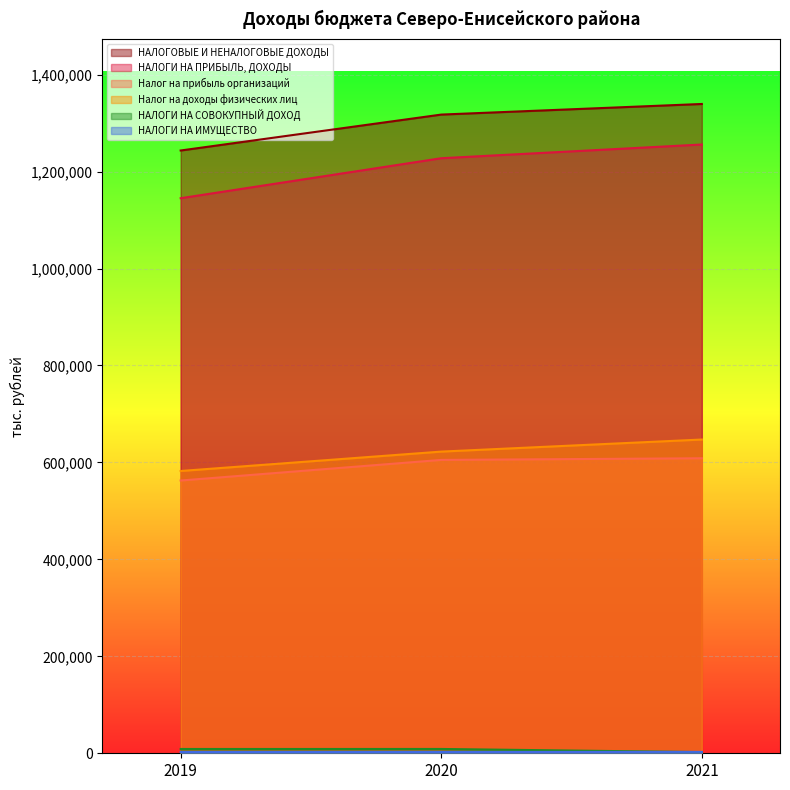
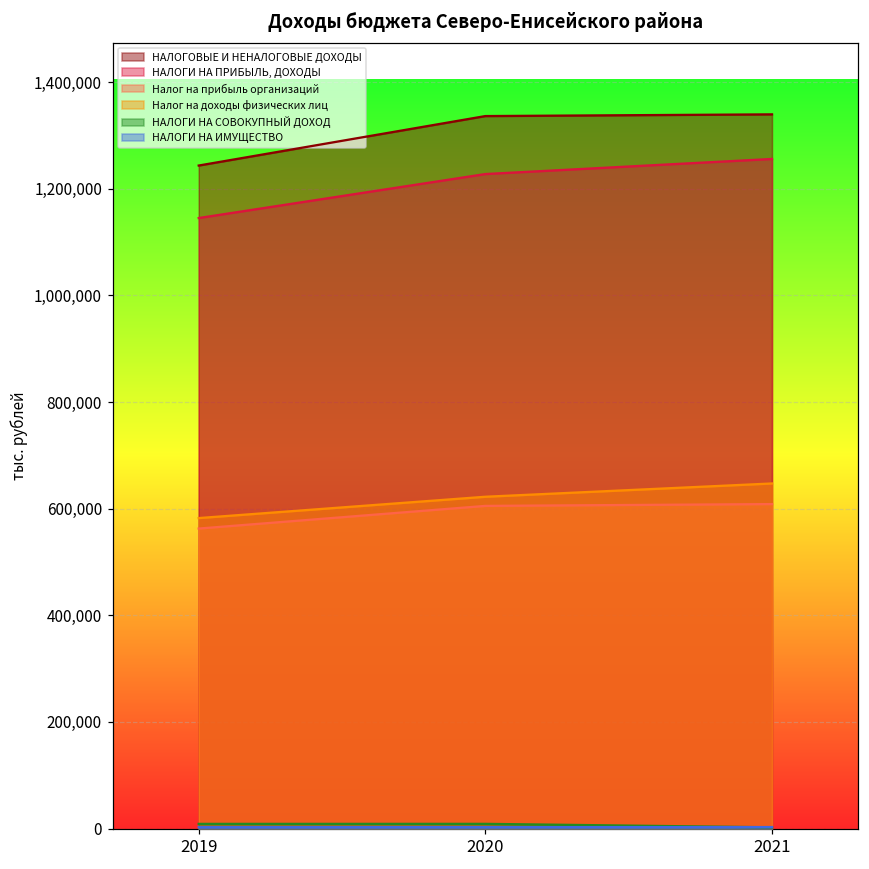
  {
    "НАЛОГОВЫЕ И НЕНАЛОГОВЫЕ ДОХОДЫ": {
      "2019": "1,240,000",
-     "2020": "1,320,000",
+     "2020": "1,340,000",
      "2021": "1,340,000"
    },
    "НАЛОГИ НА СОВОКУПНЫЙ ДОХОД": {
      "2019": "10,000",
      "2020": "10,000"
    },
    "НАЛОГИ НА ИМУЩЕСТВО": {
      "2019": "0",
      "2020": "0"
    }
  }
